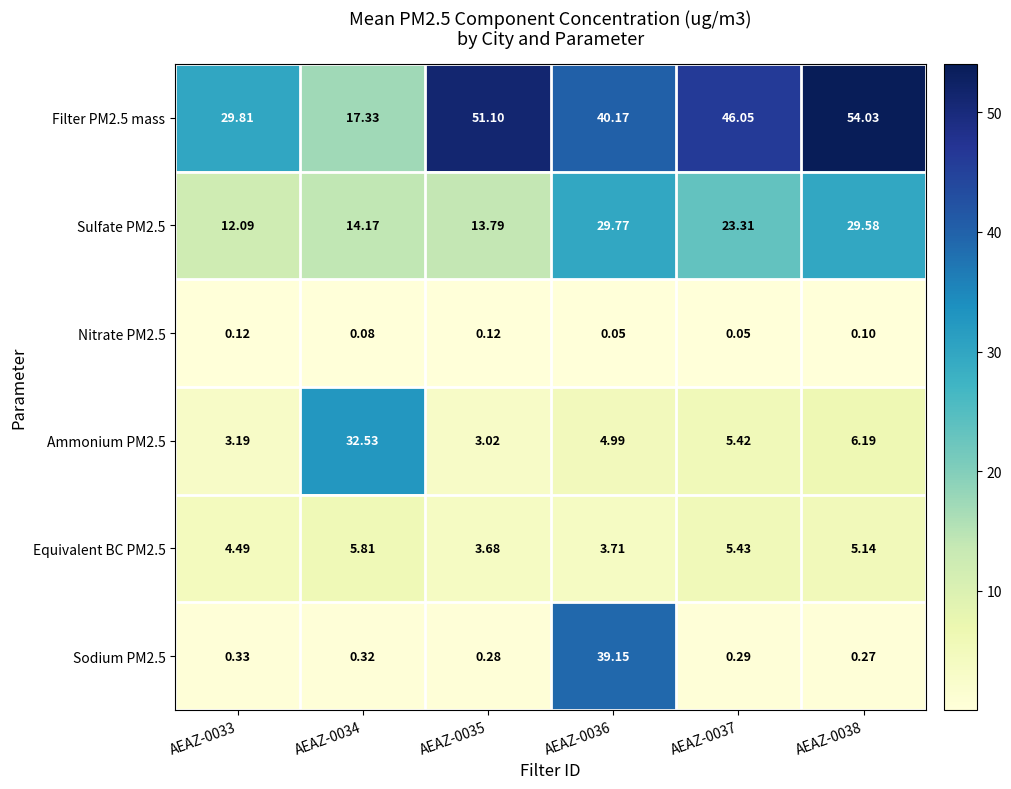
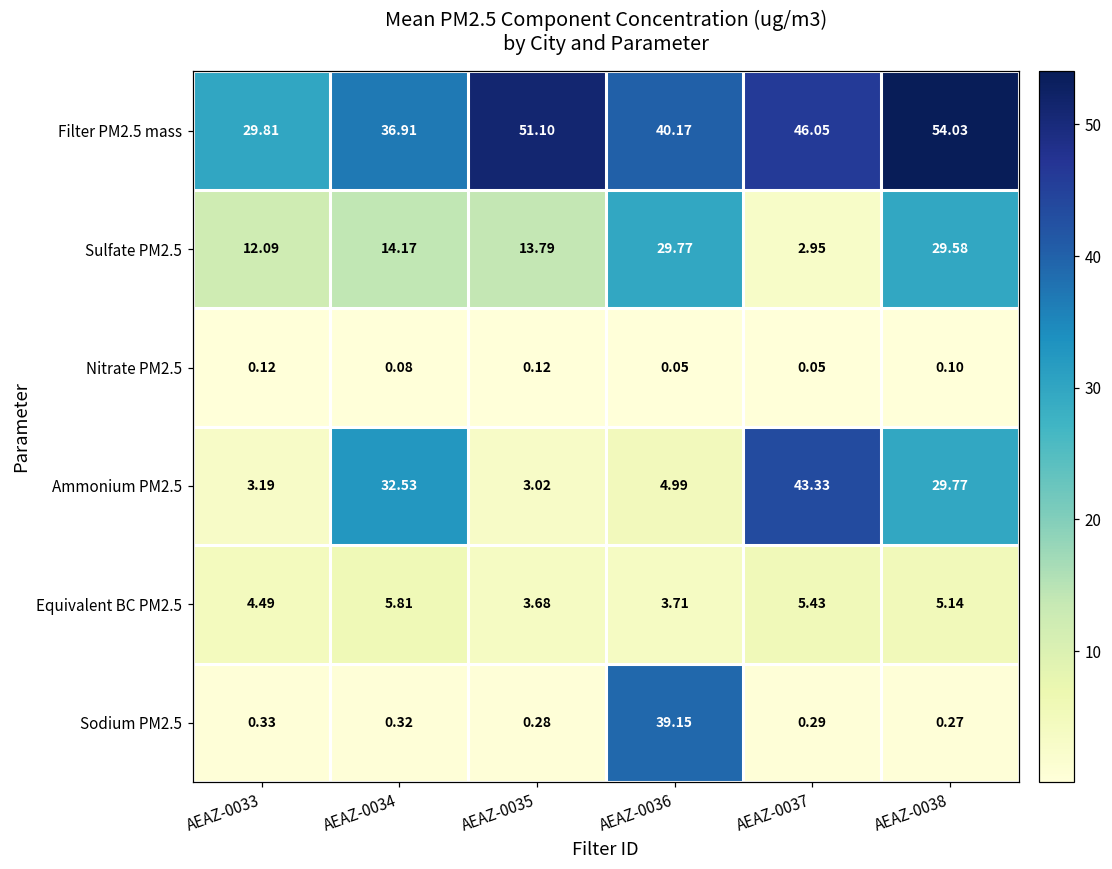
  {
    "Filter PM2.5 mass": {
      "AEAZ-0033": 29.81,
-     "AEAZ-0034": 17.33,
+     "AEAZ-0034": 36.91,
      "AEAZ-0035": 51.10,
      "AEAZ-0036": 40.17,
      "AEAZ-0037": 46.05,
      "AEAZ-0038": 54.03
    },
    "Sulfate PM2.5": {
      "AEAZ-0033": 12.09,
      "AEAZ-0034": 14.17,
      "AEAZ-0035": 13.79,
      "AEAZ-0036": 29.77,
-     "AEAZ-0037": 23.31,
+     "AEAZ-0037": 2.95,
      "AEAZ-0038": 29.58
    },
    "Nitrate PM2.5": {
      "AEAZ-0033": 0.12,
      "AEAZ-0034": 0.08,
      "AEAZ-0035": 0.12,
      "AEAZ-0036": 0.05,
      "AEAZ-0037": 0.05,
      "AEAZ-0038": 0.10
    },
    "Ammonium PM2.5": {
      "AEAZ-0033": 3.19,
      "AEAZ-0034": 32.53,
      "AEAZ-0035": 3.02,
      "AEAZ-0036": 4.99,
-     "AEAZ-0037": 5.42,
-     "AEAZ-0038": 6.19
+     "AEAZ-0037": 43.33,
+     "AEAZ-0038": 29.77
    },
    "Equivalent BC PM2.5": {
      "AEAZ-0033": 4.49,
      "AEAZ-0034": 5.81,
      "AEAZ-0035": 3.68,
      "AEAZ-0036": 3.71,
      "AEAZ-0037": 5.43,
      "AEAZ-0038": 5.14
    },
    "Sodium PM2.5": {
      "AEAZ-0033": 0.33,
      "AEAZ-0034": 0.32,
      "AEAZ-0035": 0.28,
      "AEAZ-0036": 39.15,
      "AEAZ-0037": 0.29,
      "AEAZ-0038": 0.27
    }
  }
